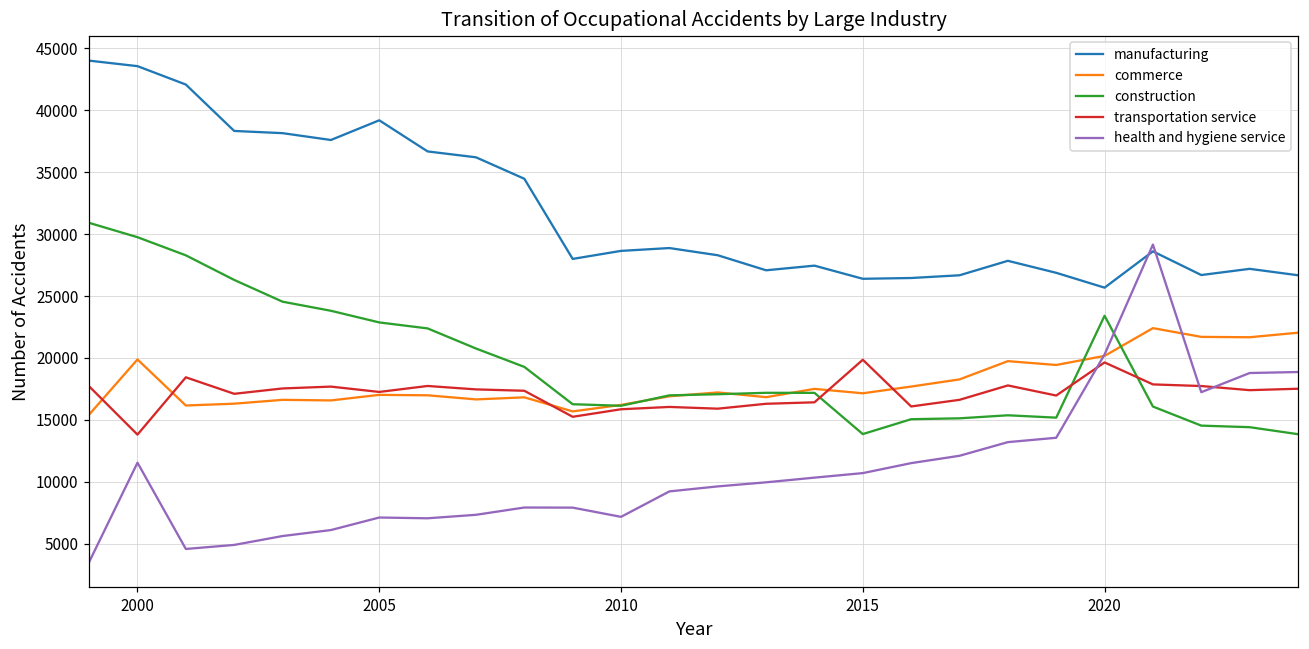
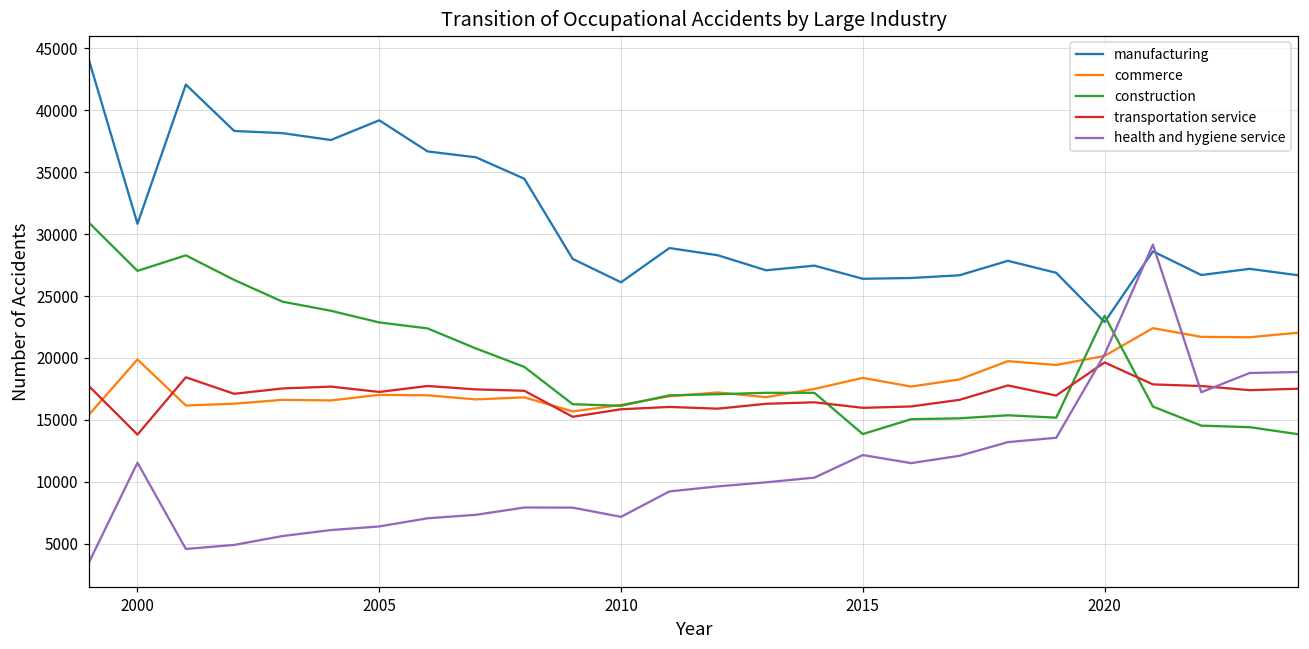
  {
    "manufacturing": {
-     "2000": 43600,
+     "2000": 30800,
      "2005": 39200,
-     "2010": 28600,
+     "2010": 26100,
      "2015": 26400,
-     "2020": 25700
+     "2020": 22900
    },
    "commerce": {
      "2000": 19900,
      "2005": 17000,
-     "2015": 17200
+     "2015": 18400
    },
    "construction": {
-     "2000": 29700,
+     "2000": 27000,
      "2005": 22900,
      "2015": 13900,
      "2020": 23400
    },
    "transportation service": {
      "2000": 13800,
      "2005": 17300,
      "2010": 15900,
-     "2015": 19900,
+     "2015": 16000,
      "2020": 19600
    },
    "health and hygiene service": {
      "2000": 11500,
-     "2005": 7100,
+     "2005": 6400,
      "2010": 7200,
-     "2015": 10700
+     "2015": 12200
    }
  }
